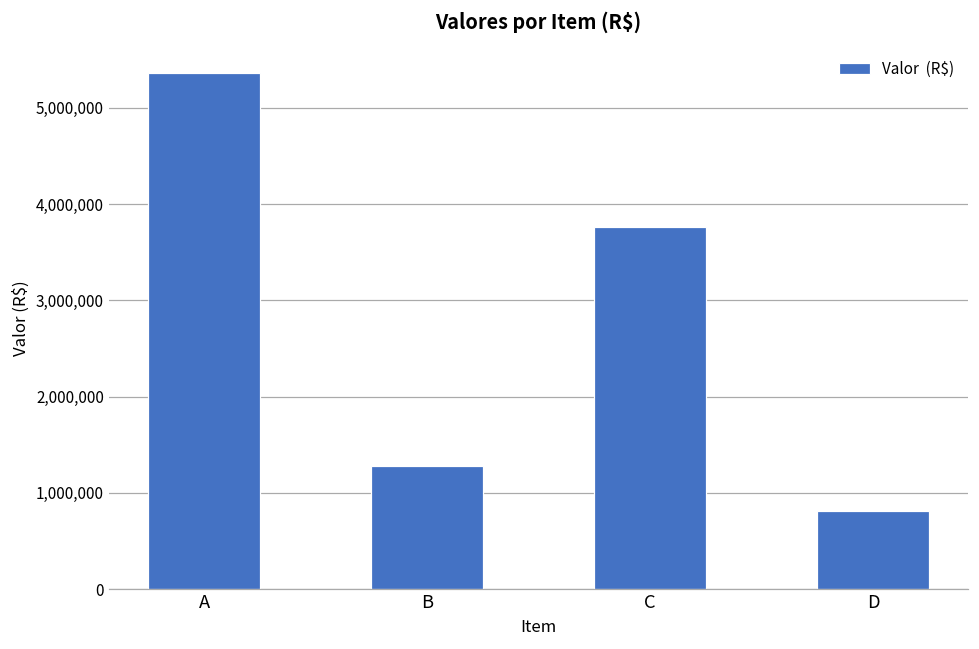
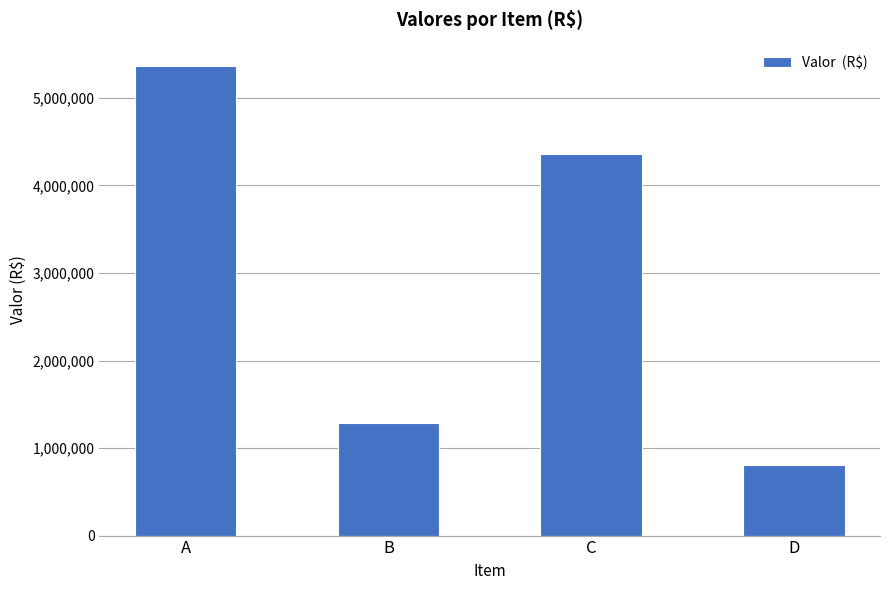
  {
    "A": "5,400,000",
    "B": "1,300,000",
-   "C": "3,800,000",
+   "C": "4,400,000",
    "D": "800,000"
  }
